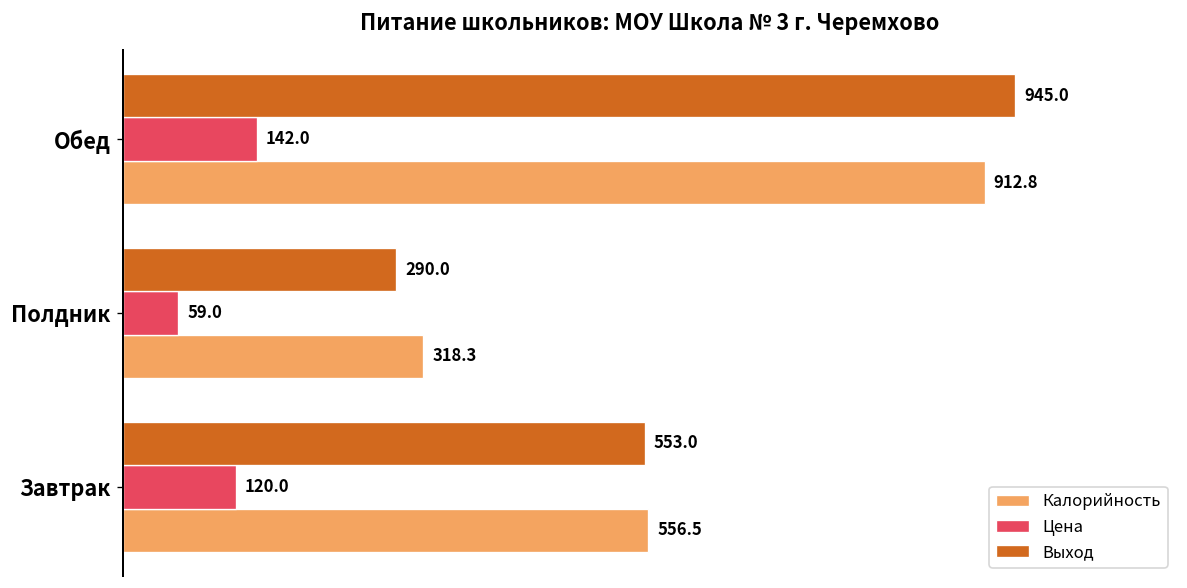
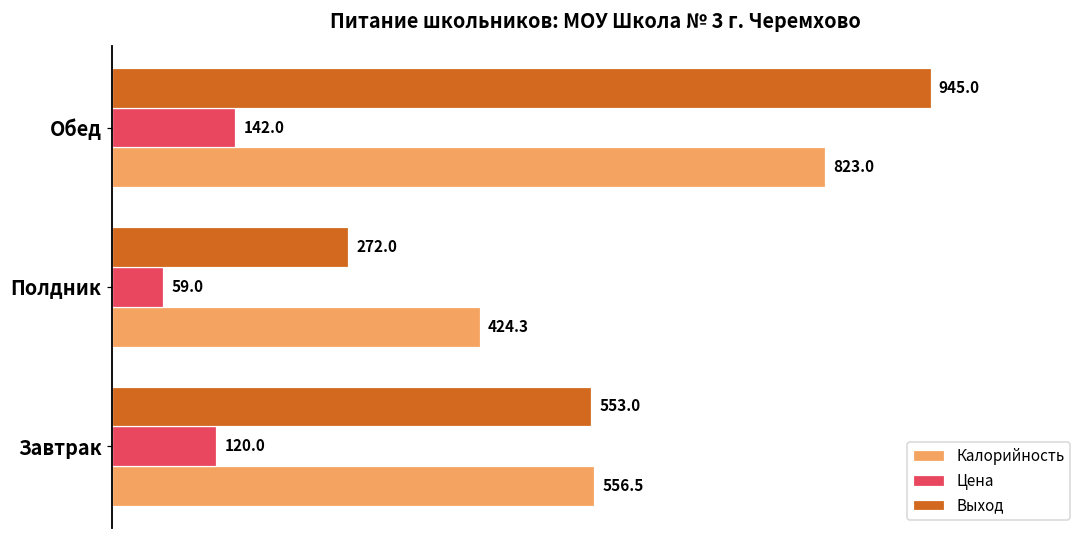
  {
    "Калорийность": {
-     "Обед": 912.8,
-     "Полдник": 318.3,
+     "Обед": 823.0,
+     "Полдник": 424.3,
      "Завтрак": 556.5
    },
    "Цена": {
      "Обед": 142.0,
      "Полдник": 59.0,
      "Завтрак": 120.0
    },
    "Выход": {
      "Обед": 945.0,
-     "Полдник": 290.0,
+     "Полдник": 272.0,
      "Завтрак": 553.0
    }
  }
